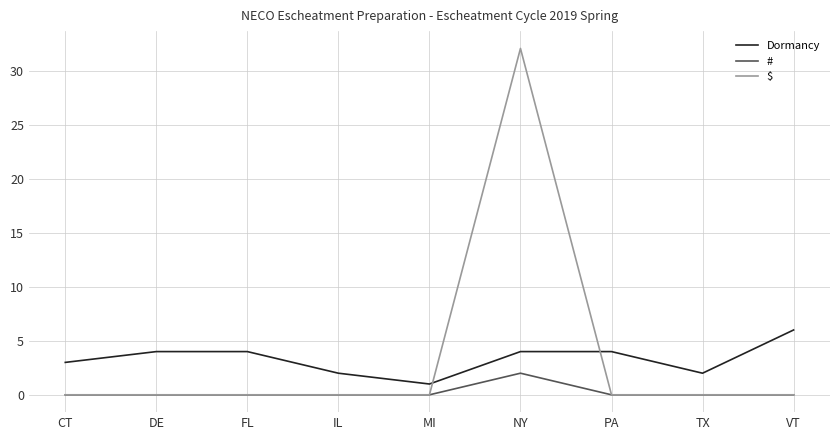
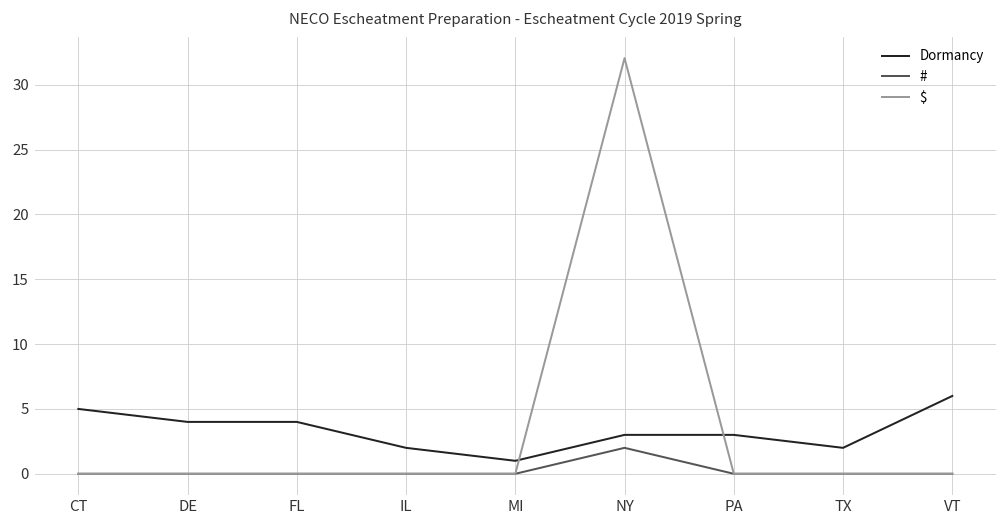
  {
    "Dormancy": {
-     "CT": 3,
+     "CT": 5,
      "DE": 4,
      "FL": 4,
      "IL": 2,
      "MI": 1,
-     "NY": 4,
-     "PA": 4,
+     "NY": 3,
+     "PA": 3,
      "TX": 2,
      "VT": 6
    },
    "#": {
      "NY": 2
    },
    "$": {
      "NY": 32
    }
  }
